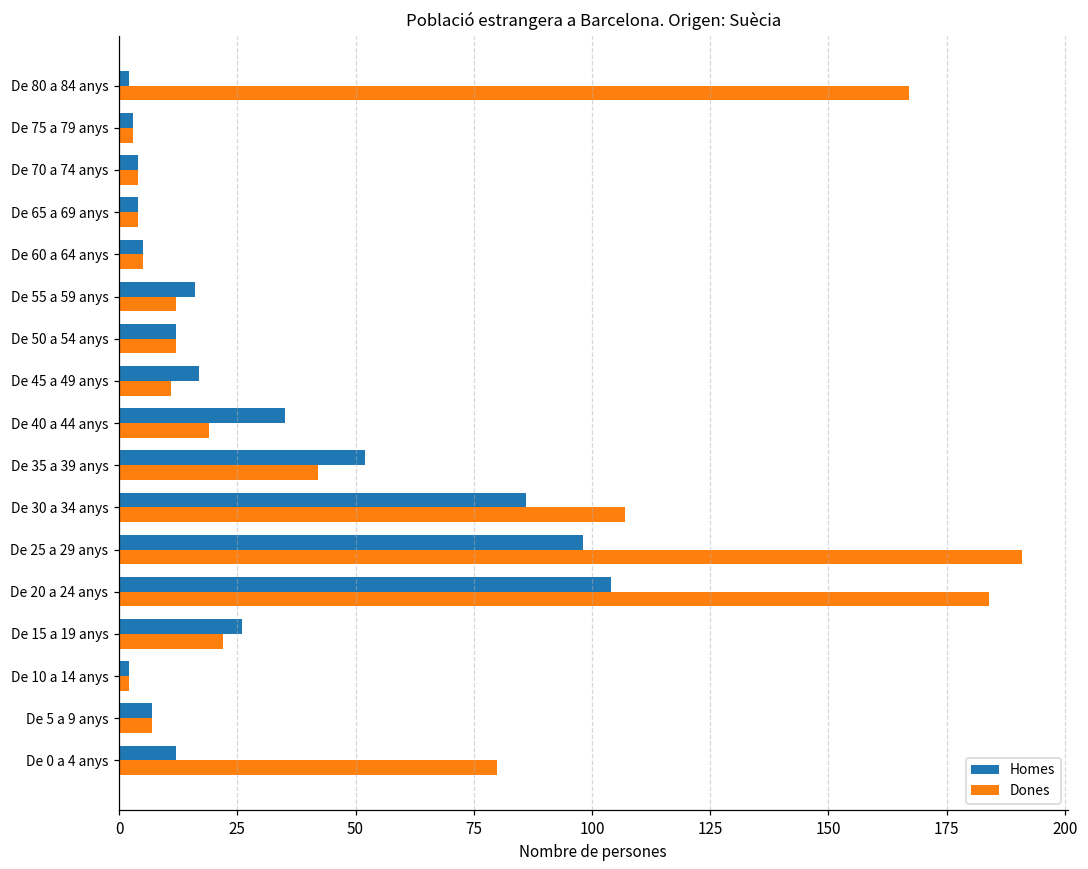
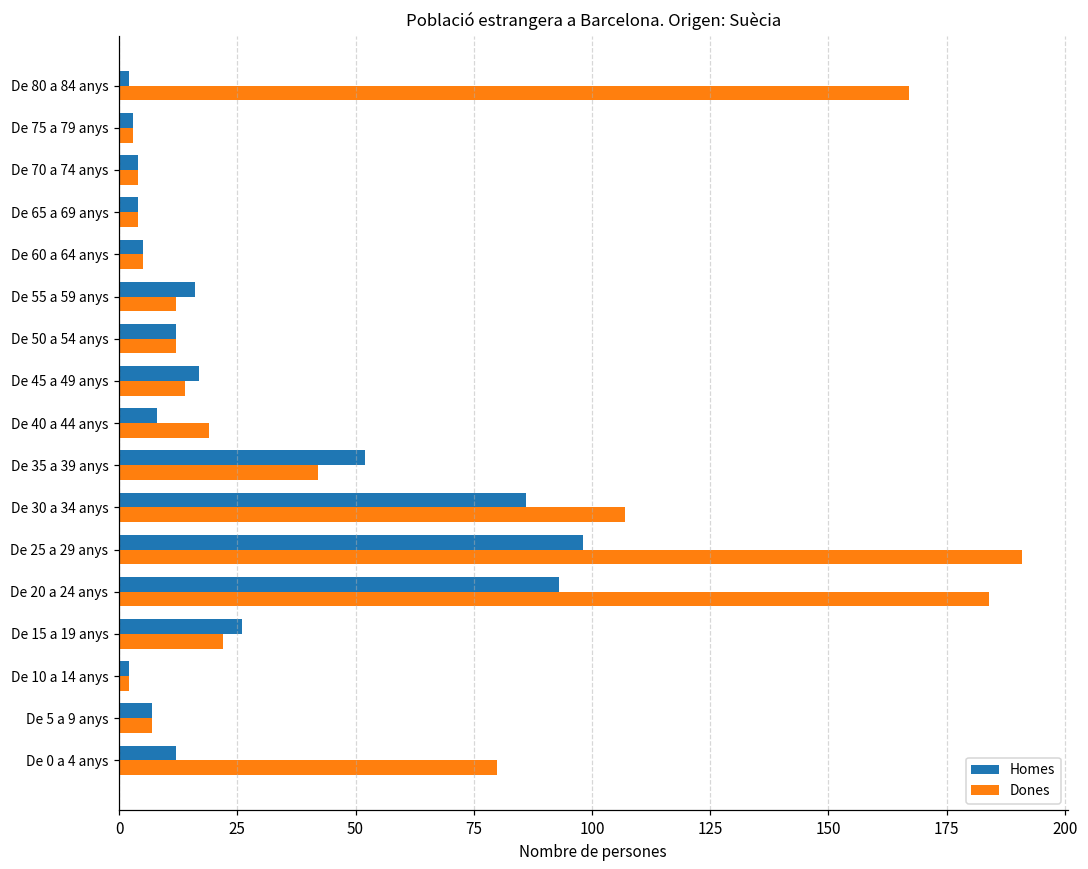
  {
    "Homes": {
      "De 80 a 84 anys": 2,
      "De 75 a 79 anys": 3,
      "De 70 a 74 anys": 4,
      "De 65 a 69 anys": 4,
      "De 60 a 64 anys": 5,
      "De 55 a 59 anys": 16,
      "De 50 a 54 anys": 12,
      "De 45 a 49 anys": 17,
-     "De 40 a 44 anys": 35,
+     "De 40 a 44 anys": 8,
      "De 35 a 39 anys": 52,
      "De 30 a 34 anys": 86,
      "De 25 a 29 anys": 98,
-     "De 20 a 24 anys": 104,
+     "De 20 a 24 anys": 93,
      "De 15 a 19 anys": 26,
      "De 10 a 14 anys": 2,
      "De 5 a 9 anys": 7,
      "De 0 a 4 anys": 12
    },
    "Dones": {
      "De 80 a 84 anys": 167,
      "De 75 a 79 anys": 3,
      "De 70 a 74 anys": 4,
      "De 65 a 69 anys": 4,
      "De 60 a 64 anys": 5,
      "De 55 a 59 anys": 12,
      "De 50 a 54 anys": 12,
-     "De 45 a 49 anys": 11,
+     "De 45 a 49 anys": 14,
      "De 40 a 44 anys": 19,
      "De 35 a 39 anys": 42,
      "De 30 a 34 anys": 107,
      "De 25 a 29 anys": 191,
      "De 20 a 24 anys": 184,
      "De 15 a 19 anys": 22,
      "De 10 a 14 anys": 2,
      "De 5 a 9 anys": 7,
      "De 0 a 4 anys": 80
    }
  }
